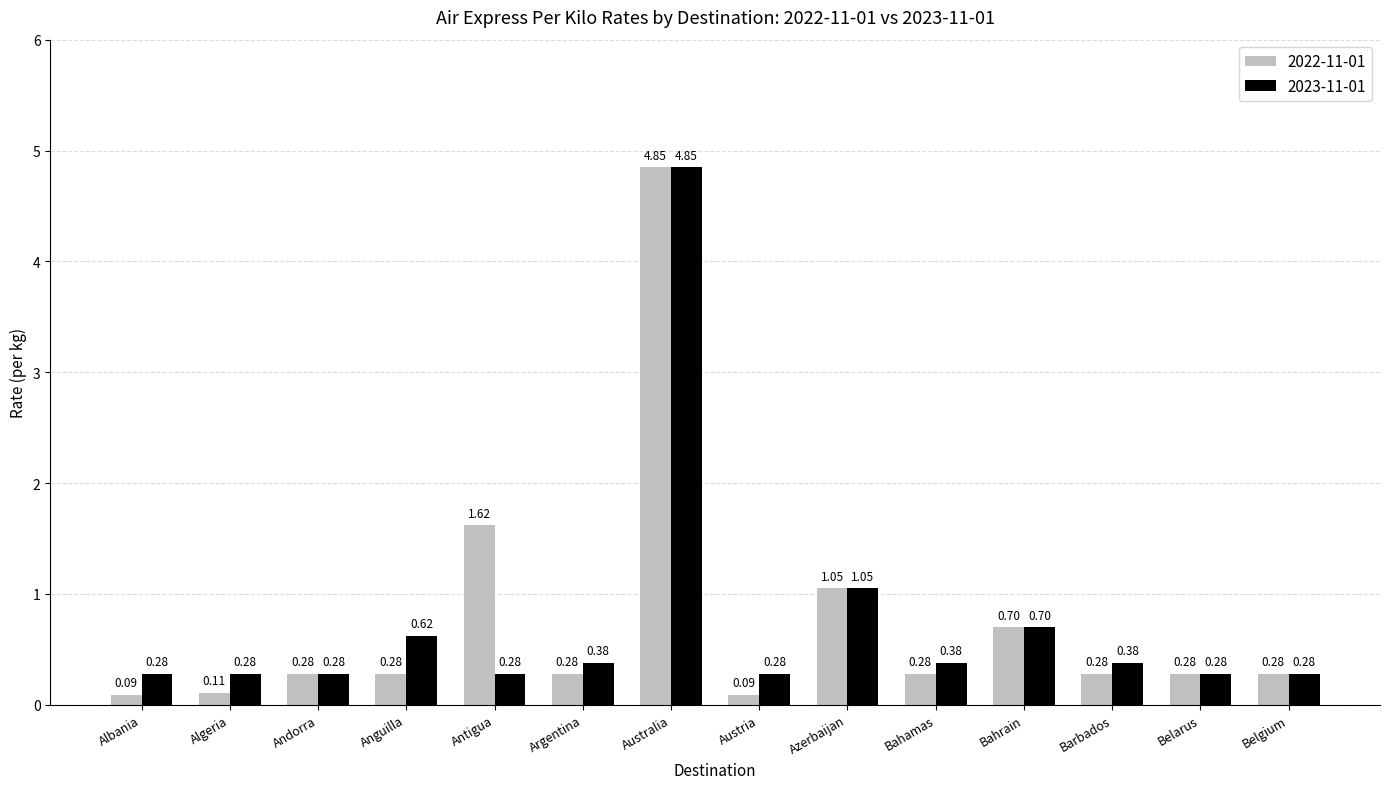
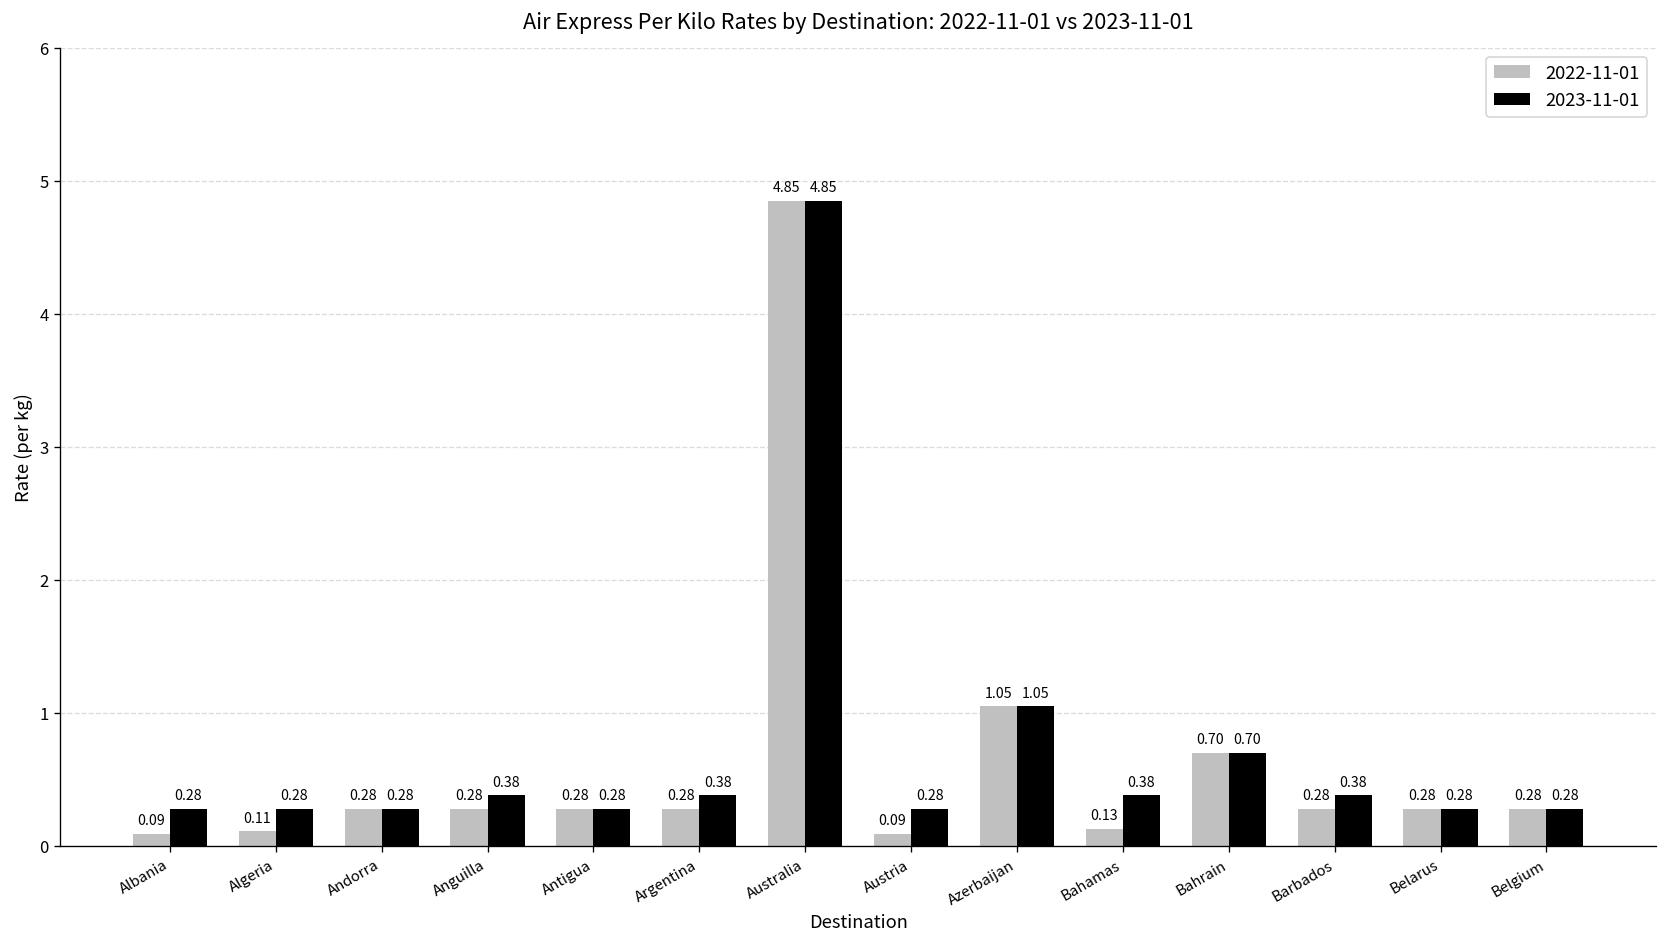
  {
    "2022-11-01": {
      "Albania": 0.09,
      "Algeria": 0.11,
      "Andorra": 0.28,
      "Anguilla": 0.28,
-     "Antigua": 1.62,
+     "Antigua": 0.28,
      "Argentina": 0.28,
      "Australia": 4.85,
      "Austria": 0.09,
      "Azerbaijan": 1.05,
-     "Bahamas": 0.28,
+     "Bahamas": 0.13,
      "Bahrain": 0.70,
      "Barbados": 0.28,
      "Belarus": 0.28,
      "Belgium": 0.28
    },
    "2023-11-01": {
      "Albania": 0.28,
      "Algeria": 0.28,
      "Andorra": 0.28,
-     "Anguilla": 0.62,
+     "Anguilla": 0.38,
      "Antigua": 0.28,
      "Argentina": 0.38,
      "Australia": 4.85,
      "Austria": 0.28,
      "Azerbaijan": 1.05,
      "Bahamas": 0.38,
      "Bahrain": 0.70,
      "Barbados": 0.38,
      "Belarus": 0.28,
      "Belgium": 0.28
    }
  }
